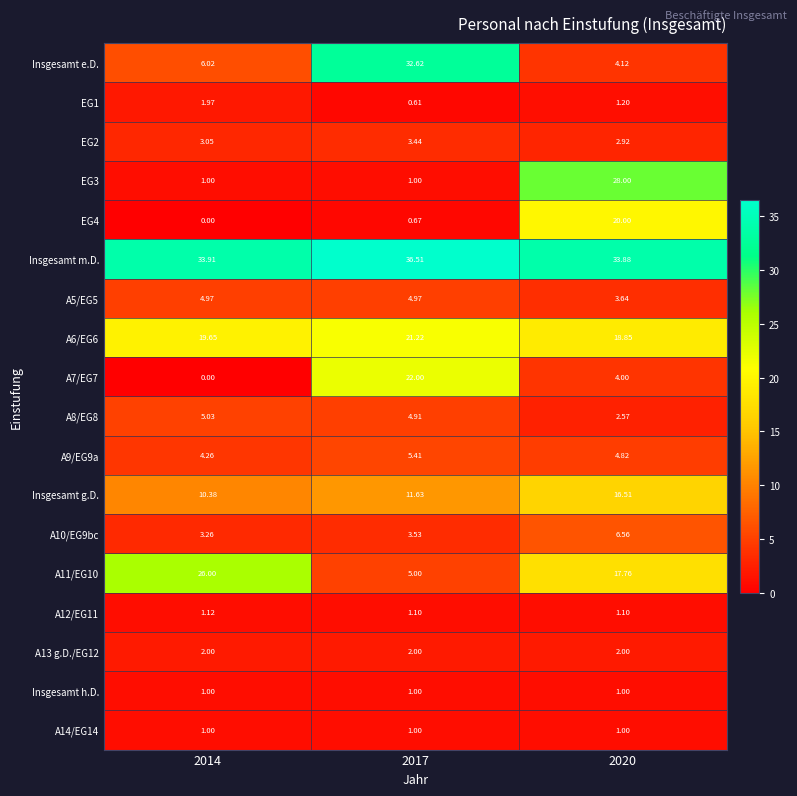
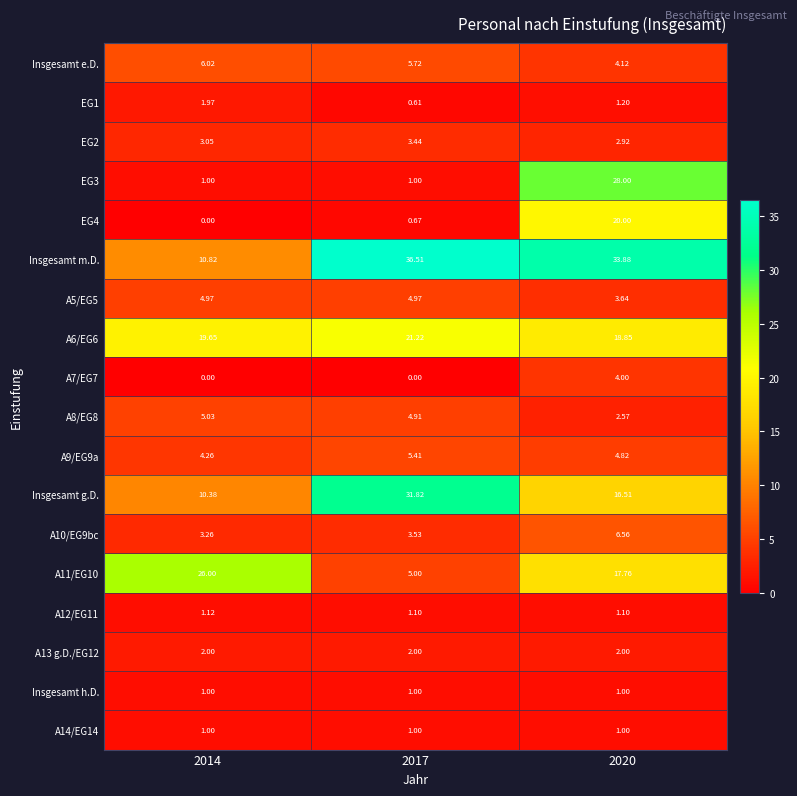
  {
    "Insgesamt e.D.": {
      "2014": 6.02,
-     "2017": 32.62,
+     "2017": 5.72,
      "2020": 4.12
    },
    "EG1": {
      "2014": 1.97,
      "2017": 0.61,
      "2020": 1.20
    },
    "EG2": {
      "2014": 3.05,
      "2017": 3.44,
      "2020": 2.92
    },
    "EG3": {
      "2014": 1.00,
      "2017": 1.00,
      "2020": 28.00
    },
    "EG4": {
      "2014": 0.00,
      "2017": 0.67,
      "2020": 20.00
    },
    "Insgesamt m.D.": {
-     "2014": 33.91,
+     "2014": 10.82,
      "2017": 36.51,
      "2020": 33.88
    },
    "A5/EG5": {
      "2014": 4.97,
      "2017": 4.97,
      "2020": 3.64
    },
    "A6/EG6": {
      "2014": 19.65,
      "2017": 21.22,
      "2020": 18.85
    },
    "A7/EG7": {
      "2014": 0.00,
-     "2017": 22.00,
+     "2017": 0.00,
      "2020": 4.00
    },
    "A8/EG8": {
      "2014": 5.03,
      "2017": 4.91,
      "2020": 2.57
    },
    "A9/EG9a": {
      "2014": 4.26,
      "2017": 5.41,
      "2020": 4.82
    },
    "Insgesamt g.D.": {
      "2014": 10.38,
-     "2017": 11.63,
+     "2017": 31.82,
      "2020": 16.51
    },
    "A10/EG9bc": {
      "2014": 3.26,
      "2017": 3.53,
      "2020": 6.56
    },
    "A11/EG10": {
      "2014": 26.00,
      "2017": 5.00,
      "2020": 17.76
    },
    "A12/EG11": {
      "2014": 1.12,
      "2017": 1.10,
      "2020": 1.10
    },
    "A13 g.D./EG12": {
      "2014": 2.00,
      "2017": 2.00,
      "2020": 2.00
    },
    "Insgesamt h.D.": {
      "2014": 1.00,
      "2017": 1.00,
      "2020": 1.00
    },
    "A14/EG14": {
      "2014": 1.00,
      "2017": 1.00,
      "2020": 1.00
    }
  }
